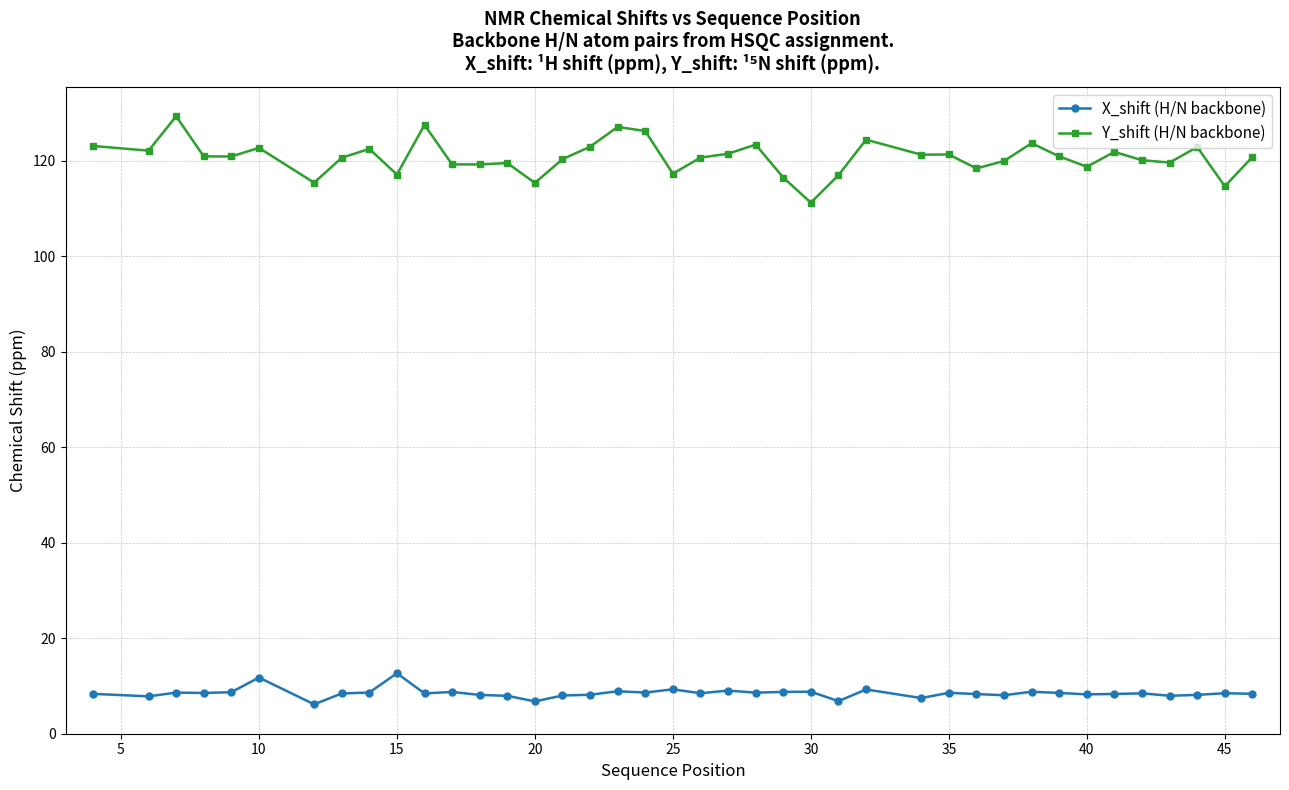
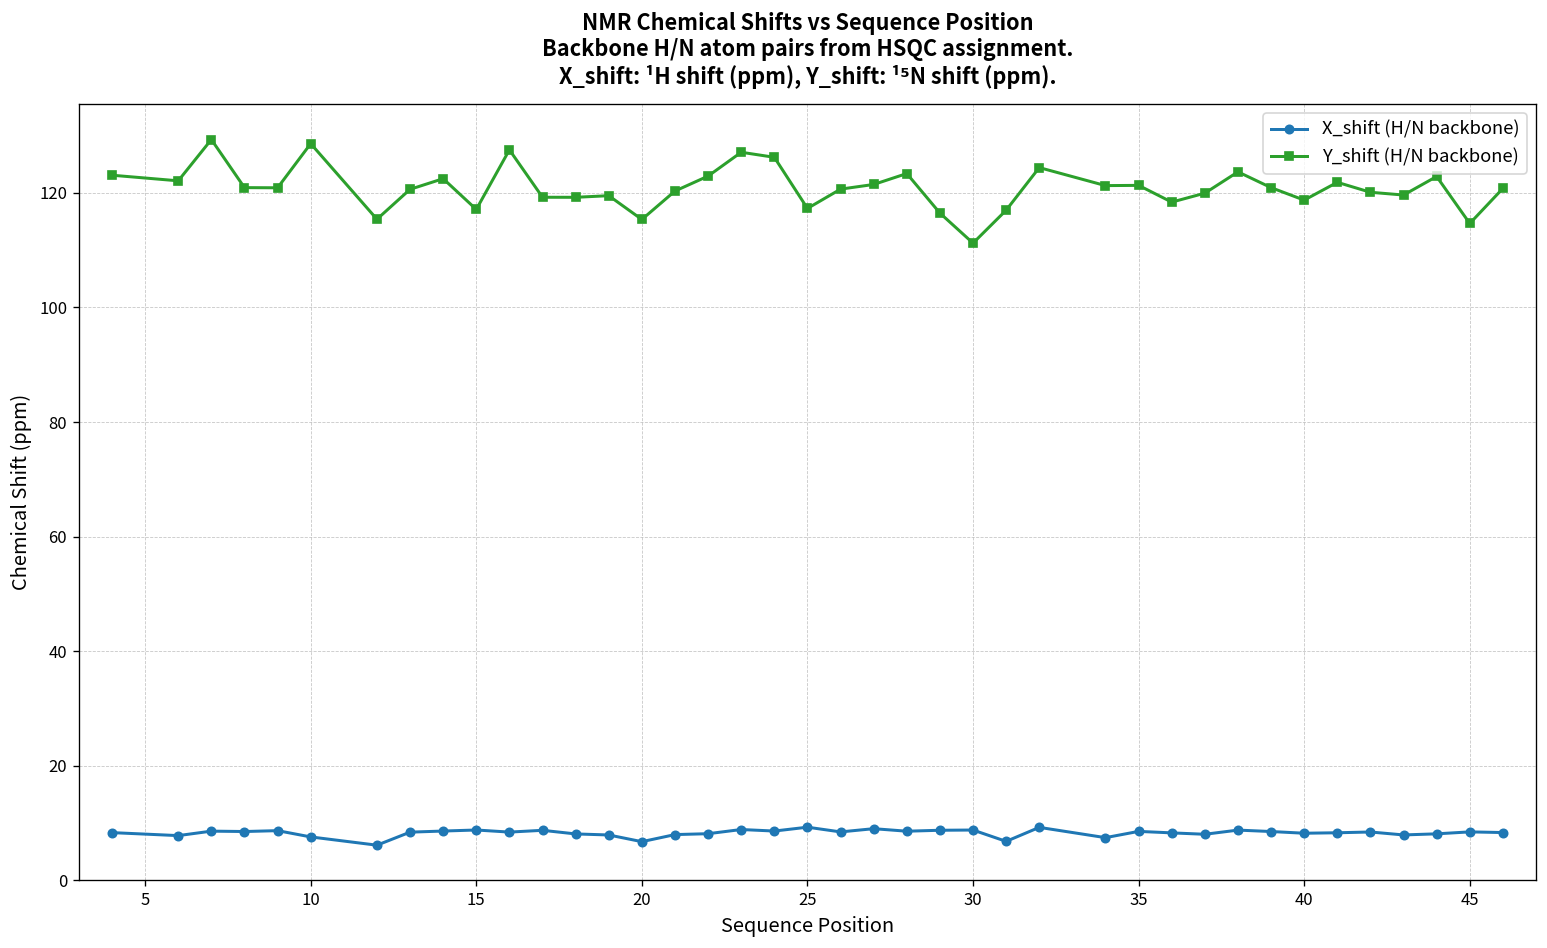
  {
    "X_shift (H/N backbone)": {
-     "10": 12,
-     "15": 13,
+     "10": 8,
+     "15": 9,
      "20": 7,
      "25": 9,
      "30": 9,
      "35": 9,
      "40": 8,
      "45": 8
    },
    "Y_shift (H/N backbone)": {
-     "10": 123,
+     "10": 129,
      "15": 117,
      "20": 115,
      "25": 117,
      "30": 111,
      "35": 121,
      "40": 119,
      "45": 115
    }
  }
